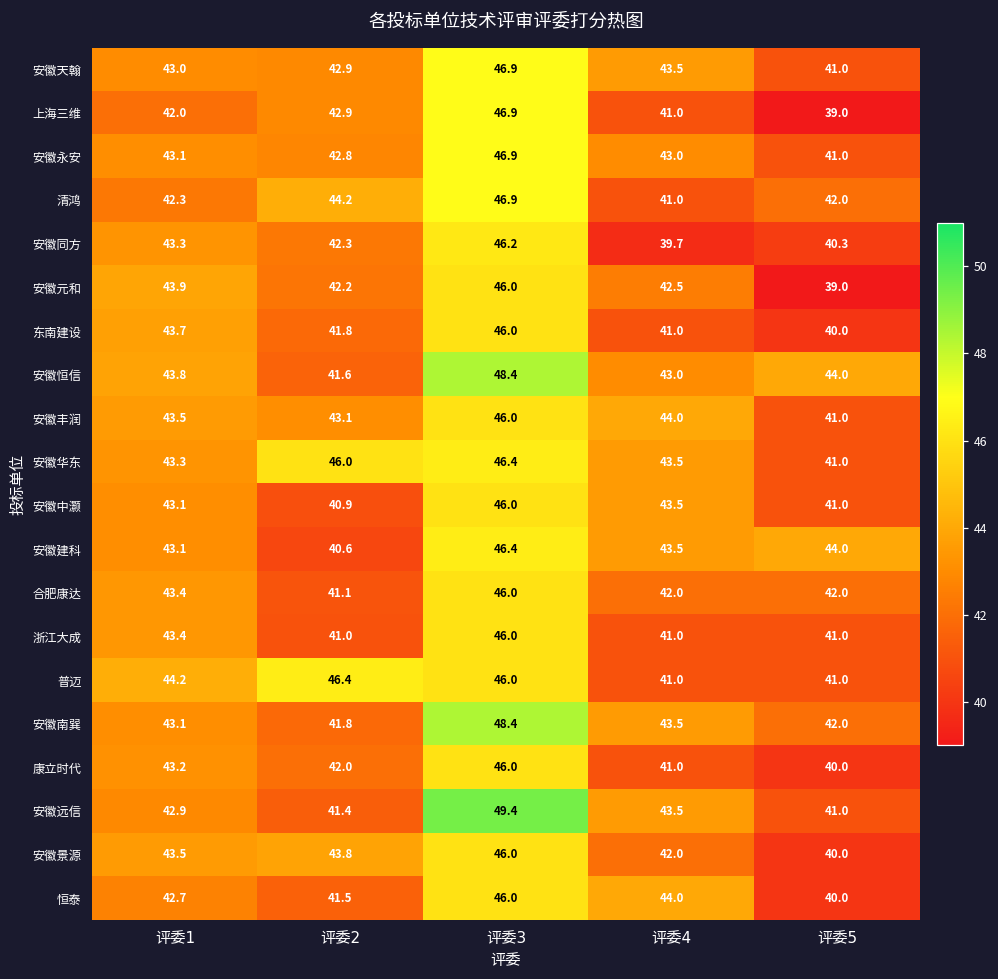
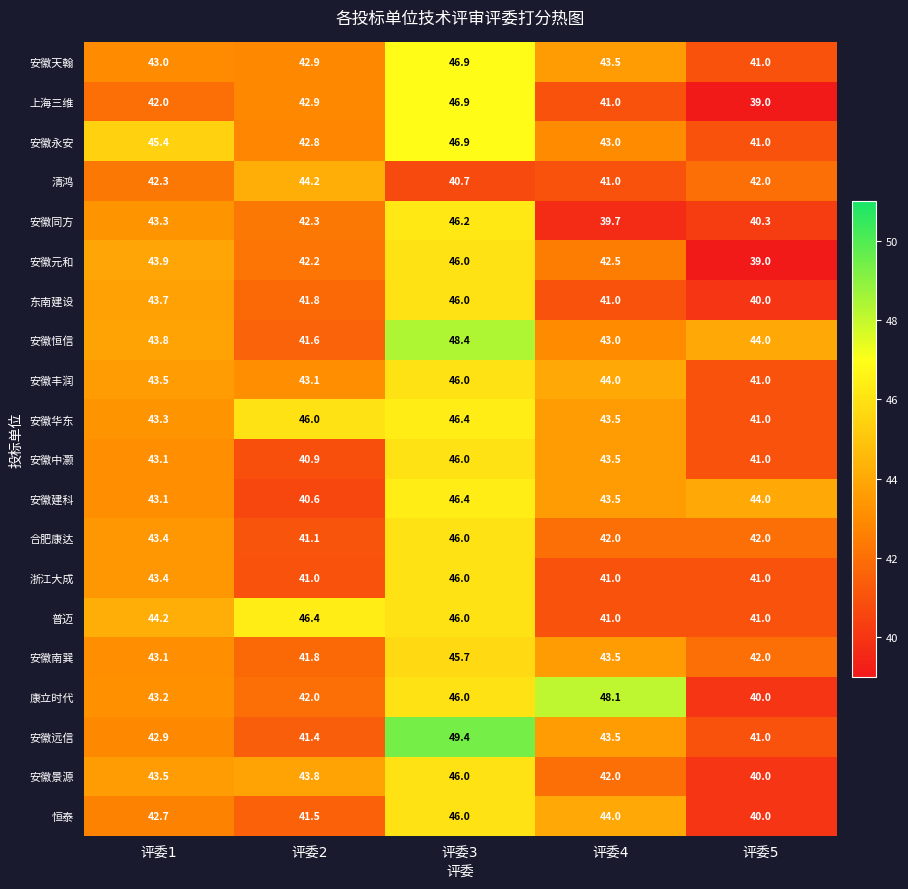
  {
    "安徽天翰": {
      "评委1": 43.0,
      "评委2": 42.9,
      "评委3": 46.9,
      "评委4": 43.5,
      "评委5": 41.0
    },
    "上海三维": {
      "评委1": 42.0,
      "评委2": 42.9,
      "评委3": 46.9,
      "评委4": 41.0,
      "评委5": 39.0
    },
    "安徽永安": {
-     "评委1": 43.1,
+     "评委1": 45.4,
      "评委2": 42.8,
      "评委3": 46.9,
      "评委4": 43.0,
      "评委5": 41.0
    },
    "清鸿": {
      "评委1": 42.3,
      "评委2": 44.2,
-     "评委3": 46.9,
+     "评委3": 40.7,
      "评委4": 41.0,
      "评委5": 42.0
    },
    "安徽同方": {
      "评委1": 43.3,
      "评委2": 42.3,
      "评委3": 46.2,
      "评委4": 39.7,
      "评委5": 40.3
    },
    "安徽元和": {
      "评委1": 43.9,
      "评委2": 42.2,
      "评委3": 46.0,
      "评委4": 42.5,
      "评委5": 39.0
    },
    "东南建设": {
      "评委1": 43.7,
      "评委2": 41.8,
      "评委3": 46.0,
      "评委4": 41.0,
      "评委5": 40.0
    },
    "安徽恒信": {
      "评委1": 43.8,
      "评委2": 41.6,
      "评委3": 48.4,
      "评委4": 43.0,
      "评委5": 44.0
    },
    "安徽丰润": {
      "评委1": 43.5,
      "评委2": 43.1,
      "评委3": 46.0,
      "评委4": 44.0,
      "评委5": 41.0
    },
    "安徽华东": {
      "评委1": 43.3,
      "评委2": 46.0,
      "评委3": 46.4,
      "评委4": 43.5,
      "评委5": 41.0
    },
    "安徽中灏": {
      "评委1": 43.1,
      "评委2": 40.9,
      "评委3": 46.0,
      "评委4": 43.5,
      "评委5": 41.0
    },
    "安徽建科": {
      "评委1": 43.1,
      "评委2": 40.6,
      "评委3": 46.4,
      "评委4": 43.5,
      "评委5": 44.0
    },
    "合肥康达": {
      "评委1": 43.4,
      "评委2": 41.1,
      "评委3": 46.0,
      "评委4": 42.0,
      "评委5": 42.0
    },
    "浙江大成": {
      "评委1": 43.4,
      "评委2": 41.0,
      "评委3": 46.0,
      "评委4": 41.0,
      "评委5": 41.0
    },
    "普迈": {
      "评委1": 44.2,
      "评委2": 46.4,
      "评委3": 46.0,
      "评委4": 41.0,
      "评委5": 41.0
    },
    "安徽南巽": {
      "评委1": 43.1,
      "评委2": 41.8,
-     "评委3": 48.4,
+     "评委3": 45.7,
      "评委4": 43.5,
      "评委5": 42.0
    },
    "康立时代": {
      "评委1": 43.2,
      "评委2": 42.0,
      "评委3": 46.0,
-     "评委4": 41.0,
+     "评委4": 48.1,
      "评委5": 40.0
    },
    "安徽远信": {
      "评委1": 42.9,
      "评委2": 41.4,
      "评委3": 49.4,
      "评委4": 43.5,
      "评委5": 41.0
    },
    "安徽景源": {
      "评委1": 43.5,
      "评委2": 43.8,
      "评委3": 46.0,
      "评委4": 42.0,
      "评委5": 40.0
    },
    "恒泰": {
      "评委1": 42.7,
      "评委2": 41.5,
      "评委3": 46.0,
      "评委4": 44.0,
      "评委5": 40.0
    }
  }
